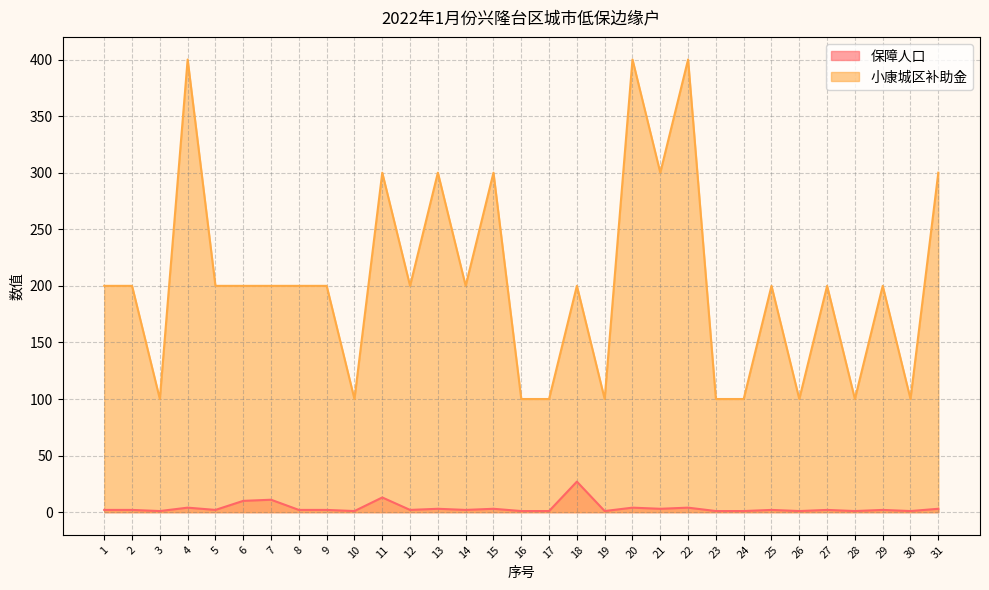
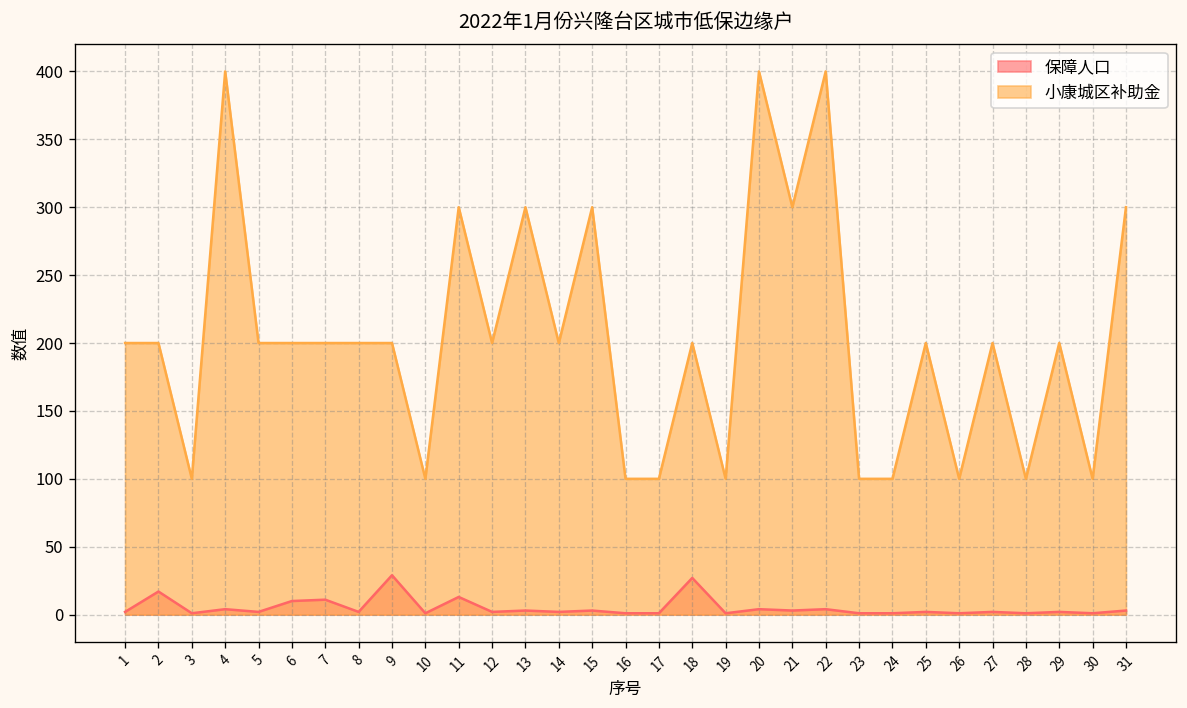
  {
    "保障人口": {
      "1": 2,
-     "2": 2,
+     "2": 17,
      "3": 1,
      "4": 4,
      "5": 2,
      "6": 10,
      "7": 11,
      "8": 2,
-     "9": 2,
+     "9": 29,
      "10": 1,
      "11": 13,
      "12": 2,
      "13": 3,
      "14": 2,
      "15": 3,
      "16": 1,
      "17": 1,
      "18": 27,
      "19": 1,
      "20": 4,
      "21": 3,
      "22": 4,
      "23": 1,
      "24": 1,
      "25": 2,
      "26": 1,
      "27": 2,
      "28": 1,
      "29": 2,
      "30": 1,
      "31": 3
    },
    "小康城区补助金": {
      "1": 200,
      "2": 200,
      "3": 100,
      "4": 400,
      "5": 200,
      "6": 200,
      "7": 200,
      "8": 200,
      "9": 200,
      "10": 100,
      "11": 300,
      "12": 200,
      "13": 300,
      "14": 200,
      "15": 300,
      "16": 100,
      "17": 100,
      "18": 200,
      "19": 100,
      "20": 400,
      "21": 300,
      "22": 400,
      "23": 100,
      "24": 100,
      "25": 200,
      "26": 100,
      "27": 200,
      "28": 100,
      "29": 200,
      "30": 100,
      "31": 300
    }
  }
